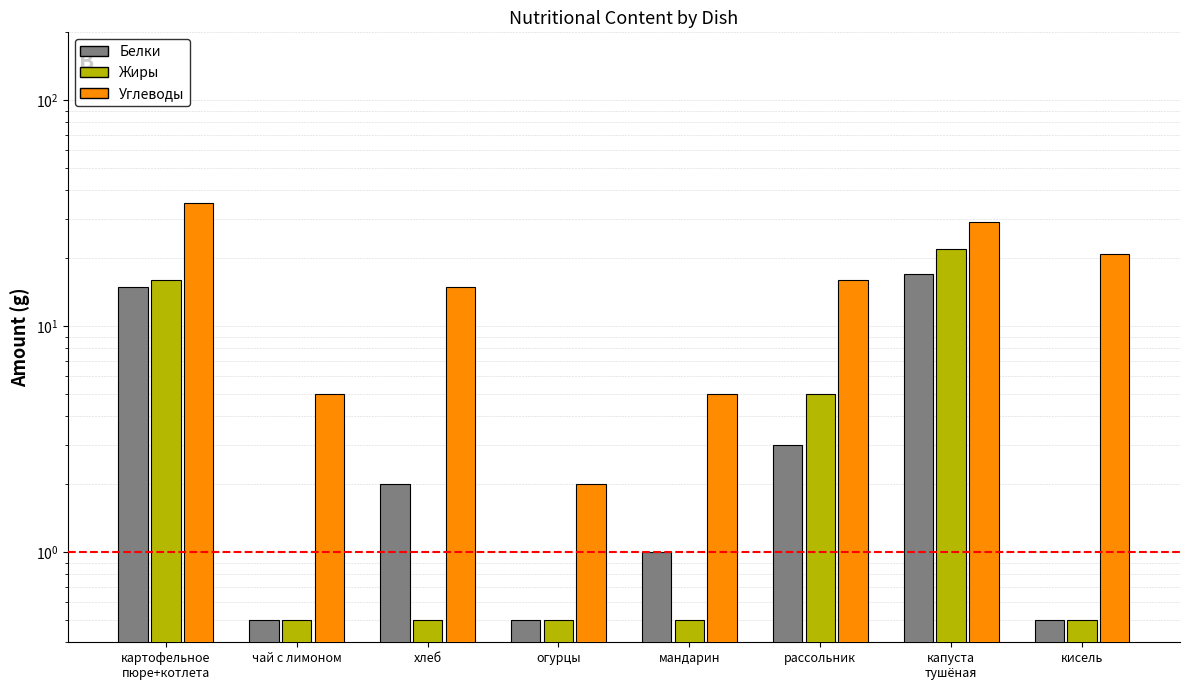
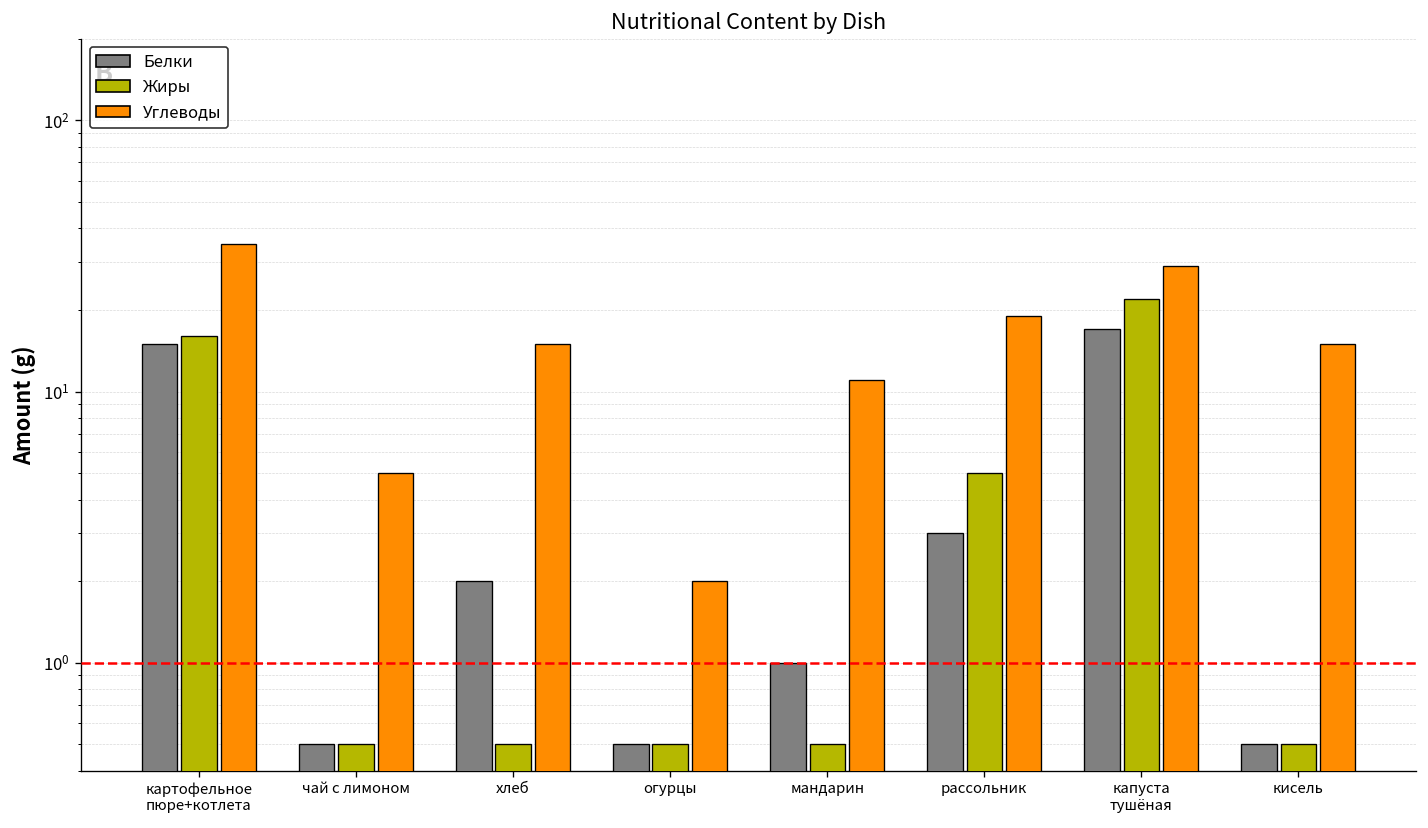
  {
    "Белки": {
      "картофельное пюре+котлета": 15,
      "чай с лимоном": 0.50,
      "хлеб": 2,
      "огурцы": 0.50,
      "мандарин": 1,
      "рассольник": 3,
      "капуста тушёная": 17,
      "кисель": 0.50
    },
    "Жиры": {
      "картофельное пюре+котлета": 16,
      "чай с лимоном": 0.50,
      "хлеб": 0.50,
      "огурцы": 0.50,
      "мандарин": 0.50,
      "рассольник": 5,
      "капуста тушёная": 22,
      "кисель": 0.50
    },
    "Углеводы": {
      "картофельное пюре+котлета": 35,
      "чай с лимоном": 5,
      "хлеб": 15,
      "огурцы": 2,
-     "мандарин": 5,
-     "рассольник": 16,
+     "мандарин": 11,
+     "рассольник": 19,
      "капуста тушёная": 29,
-     "кисель": 21
+     "кисель": 15
    }
  }
